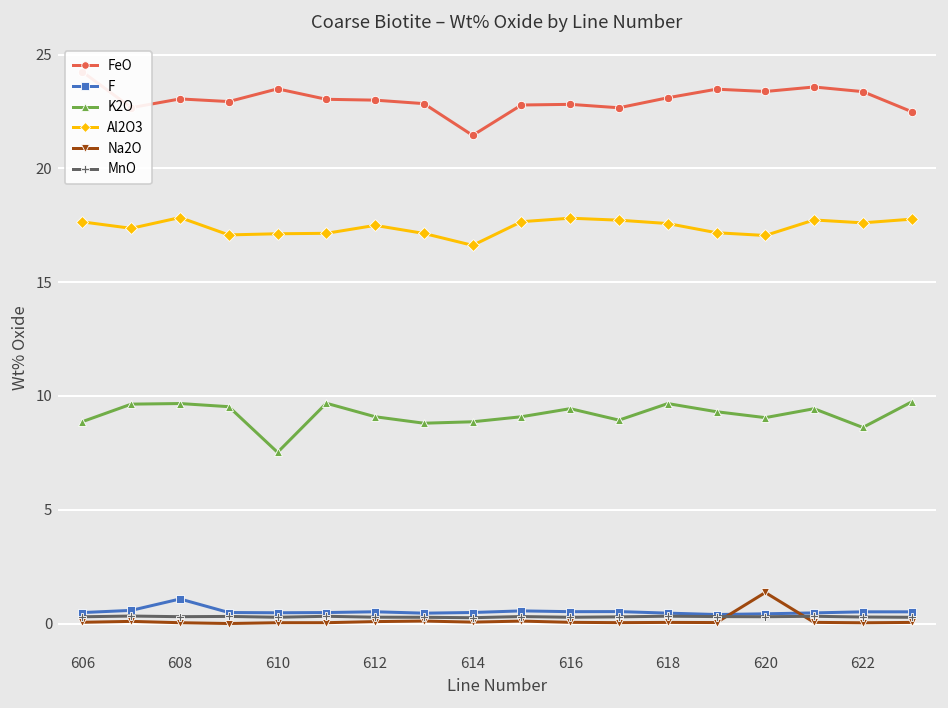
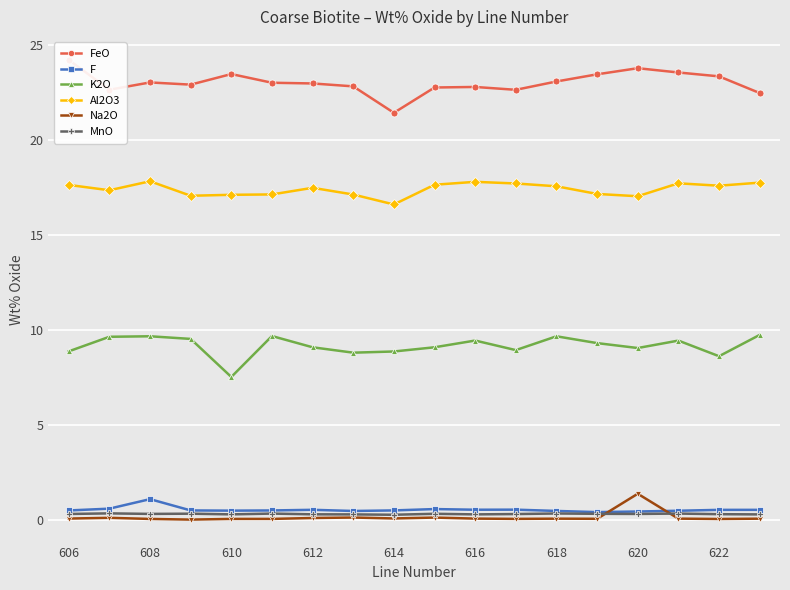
  {
    "FeO": {
      "608": 23.0,
      "610": 23.5,
      "612": 23.0,
      "614": 21.4,
      "616": 22.8,
      "618": 23.1,
-     "620": 23.4,
+     "620": 23.8,
      "622": 23.4
    },
    "F": {
      "606": 0.5,
      "608": 1.1,
      "610": 0.5,
      "612": 0.5,
      "614": 0.5,
      "616": 0.5,
      "618": 0.5,
      "622": 0.5
    },
    "K2O": {
      "606": 8.9,
      "608": 9.7,
      "610": 7.5,
      "612": 9.1,
      "614": 8.9,
      "616": 9.4,
      "618": 9.7,
      "620": 9.0,
      "622": 8.6
    },
    "Al2O3": {
      "606": 17.6,
      "608": 17.8,
      "610": 17.1,
      "612": 17.5,
      "614": 16.6,
      "616": 17.8,
      "618": 17.6,
      "620": 17.1,
      "622": 17.6
    },
    "Na2O": {
      "606": 0.1,
      "608": 0.0,
      "610": 0.0,
      "612": 0.1,
      "614": 0.1,
      "616": 0.1,
      "618": 0.1,
      "620": 1.4,
      "622": 0.0
    },
    "MnO": {
      "606": 0.3,
      "608": 0.3,
      "610": 0.3,
      "612": 0.3,
      "614": 0.3,
      "616": 0.3,
      "618": 0.3,
      "622": 0.3
    }
  }
